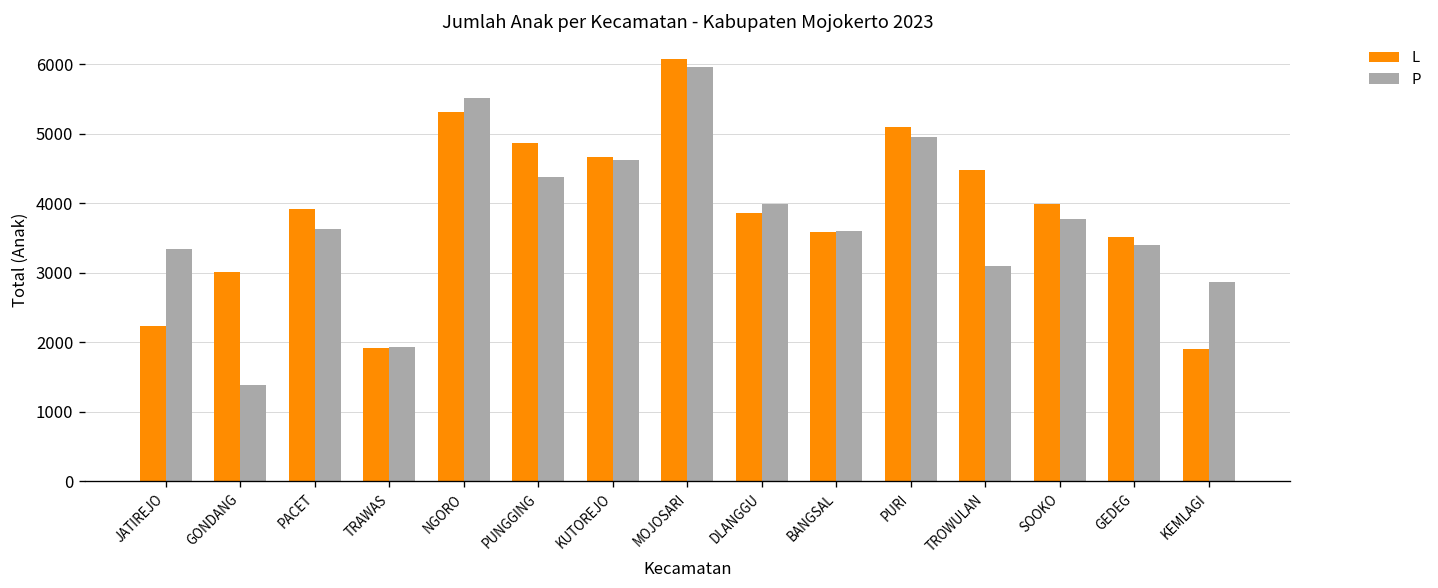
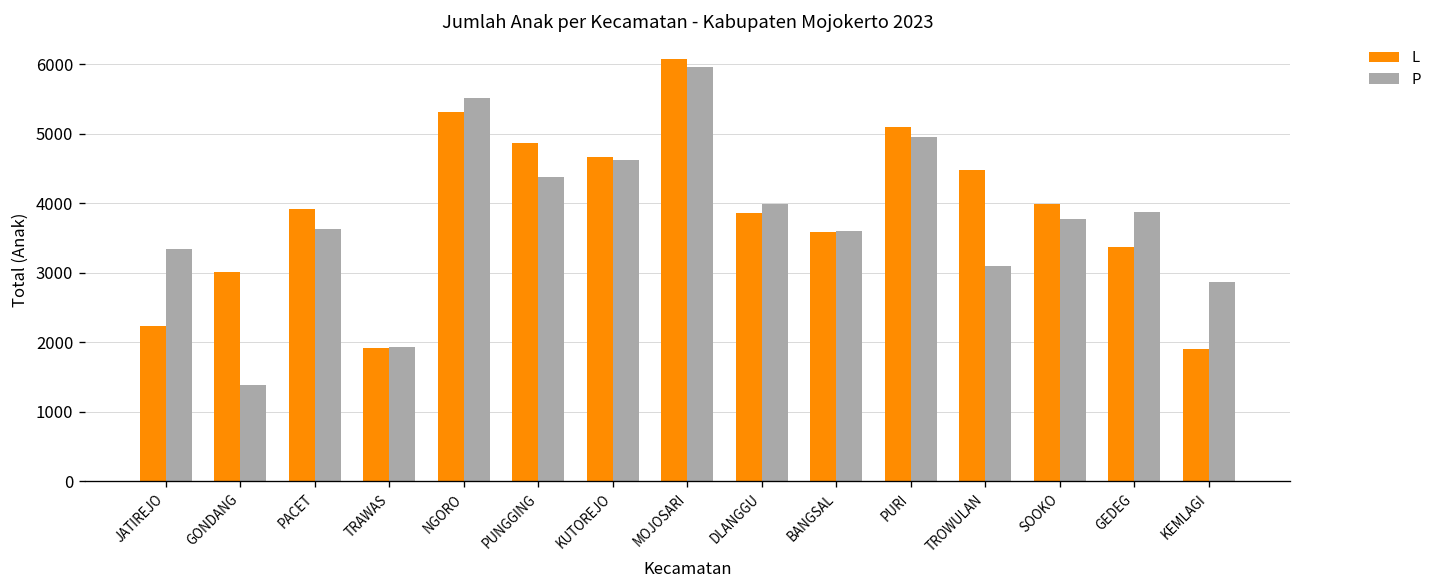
  {
    "L": {
      "JATIREJO": 2200,
      "GONDANG": 3000,
      "PACET": 3900,
      "TRAWAS": 1900,
      "NGORO": 5300,
      "PUNGGING": 4900,
      "KUTOREJO": 4700,
      "MOJOSARI": 6100,
      "DLANGGU": 3900,
      "BANGSAL": 3600,
      "PURI": 5100,
      "TROWULAN": 4500,
      "SOOKO": 4000,
-     "GEDEG": 3500,
+     "GEDEG": 3400,
      "KEMLAGI": 1900
    },
    "P": {
      "JATIREJO": 3300,
      "GONDANG": 1400,
      "PACET": 3600,
      "TRAWAS": 1900,
      "NGORO": 5500,
      "PUNGGING": 4400,
      "KUTOREJO": 4600,
      "MOJOSARI": 6000,
      "DLANGGU": 4000,
      "BANGSAL": 3600,
      "PURI": 5000,
      "TROWULAN": 3100,
      "SOOKO": 3800,
-     "GEDEG": 3400,
+     "GEDEG": 3900,
      "KEMLAGI": 2900
    }
  }
